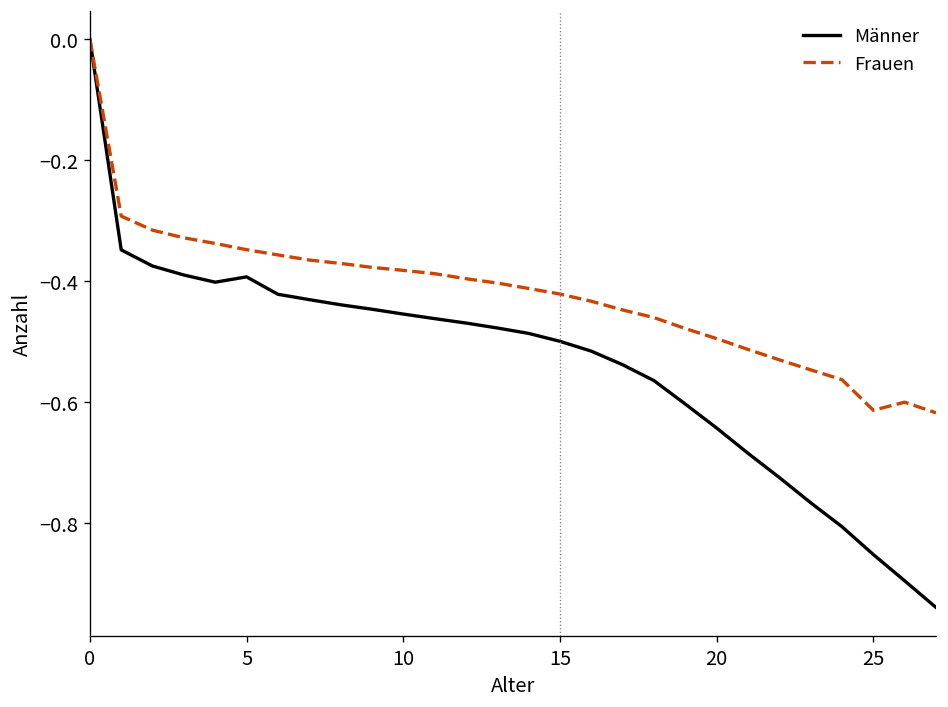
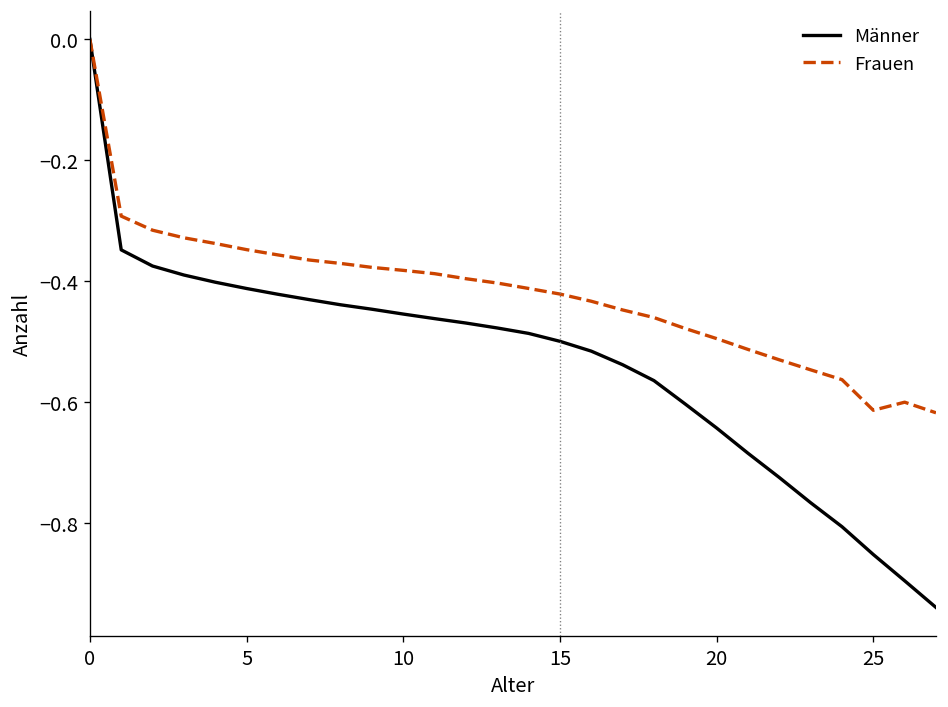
  {
    "Männer": {
-     "5": -0.39,
+     "5": -0.41,
      "10": -0.45,
      "15": -0.50,
      "20": -0.64,
      "25": -0.85
    },
    "Frauen": {
      "5": -0.35,
      "10": -0.38,
      "15": -0.42,
      "20": -0.49,
      "25": -0.61
    }
  }
